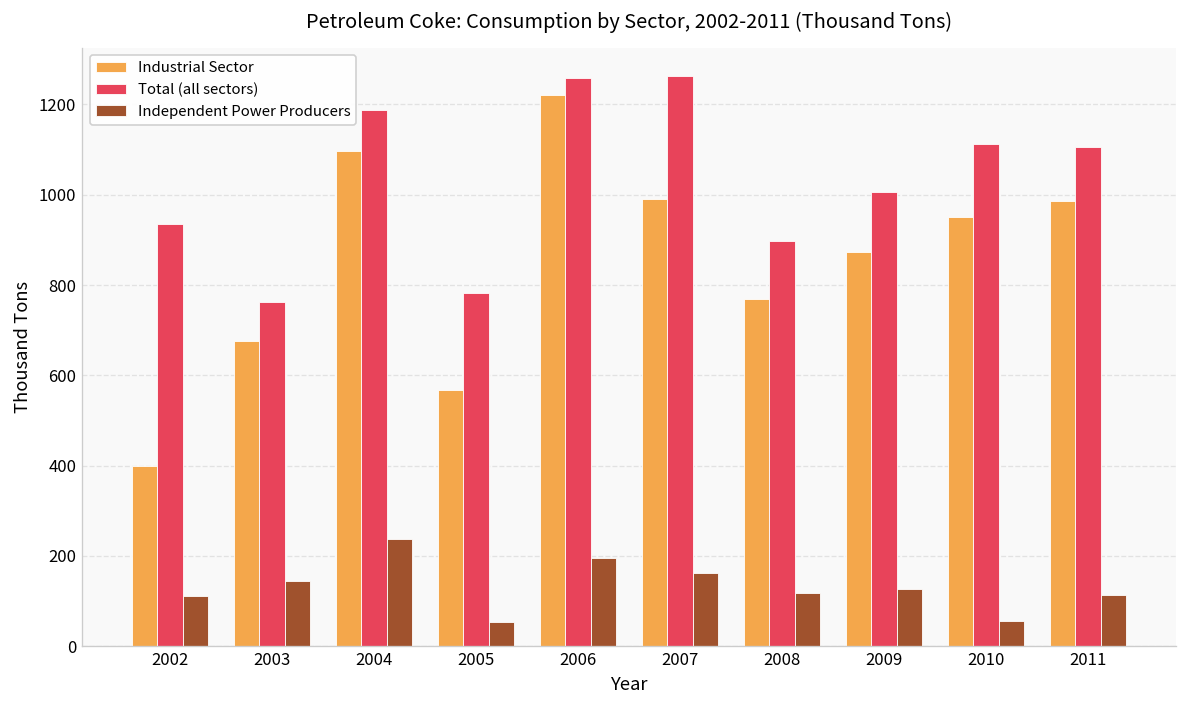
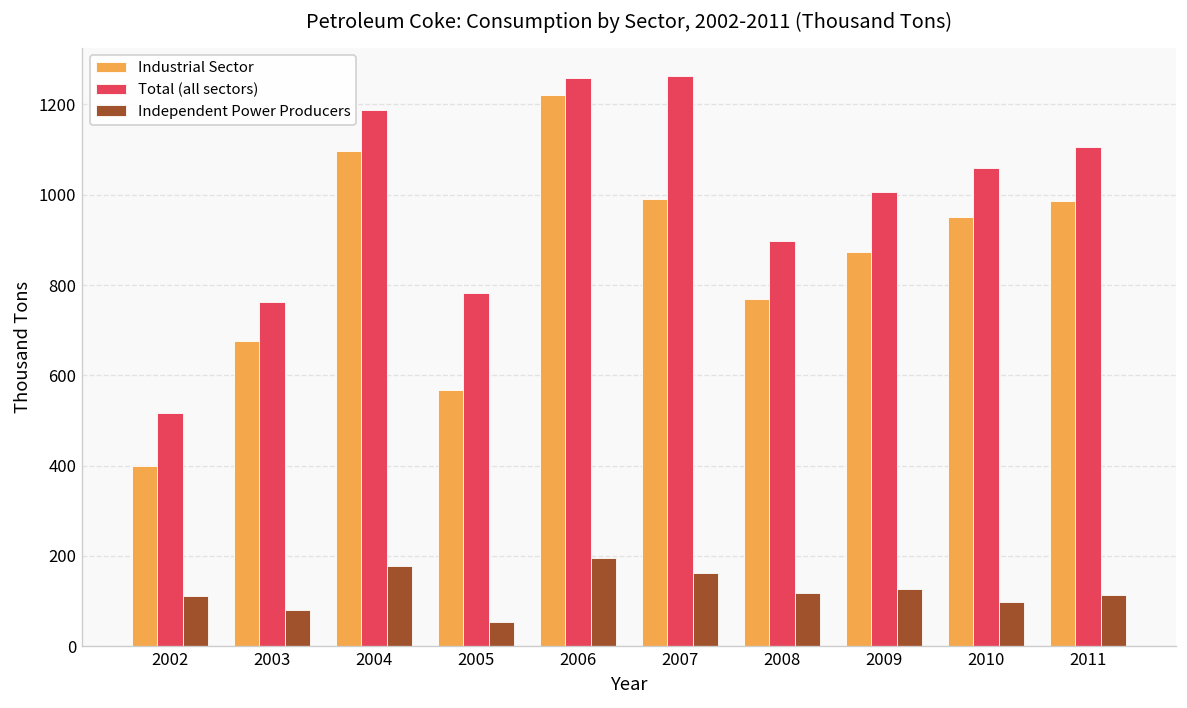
  {
    "Industrial Sector": {
      "2002": 400,
      "2003": 680,
      "2004": 1100,
      "2005": 570,
      "2006": 1220,
      "2007": 990,
      "2008": 770,
      "2009": 870,
      "2010": 950,
      "2011": 990
    },
    "Total (all sectors)": {
-     "2002": 940,
+     "2002": 520,
      "2003": 760,
      "2004": 1190,
      "2005": 780,
      "2006": 1260,
      "2007": 1260,
      "2008": 900,
      "2009": 1010,
-     "2010": 1110,
+     "2010": 1060,
      "2011": 1110
    },
    "Independent Power Producers": {
      "2002": 110,
-     "2003": 150,
-     "2004": 240,
+     "2003": 80,
+     "2004": 180,
      "2005": 50,
      "2006": 200,
      "2007": 160,
      "2008": 120,
      "2009": 130,
-     "2010": 60,
+     "2010": 100,
      "2011": 110
    }
  }
